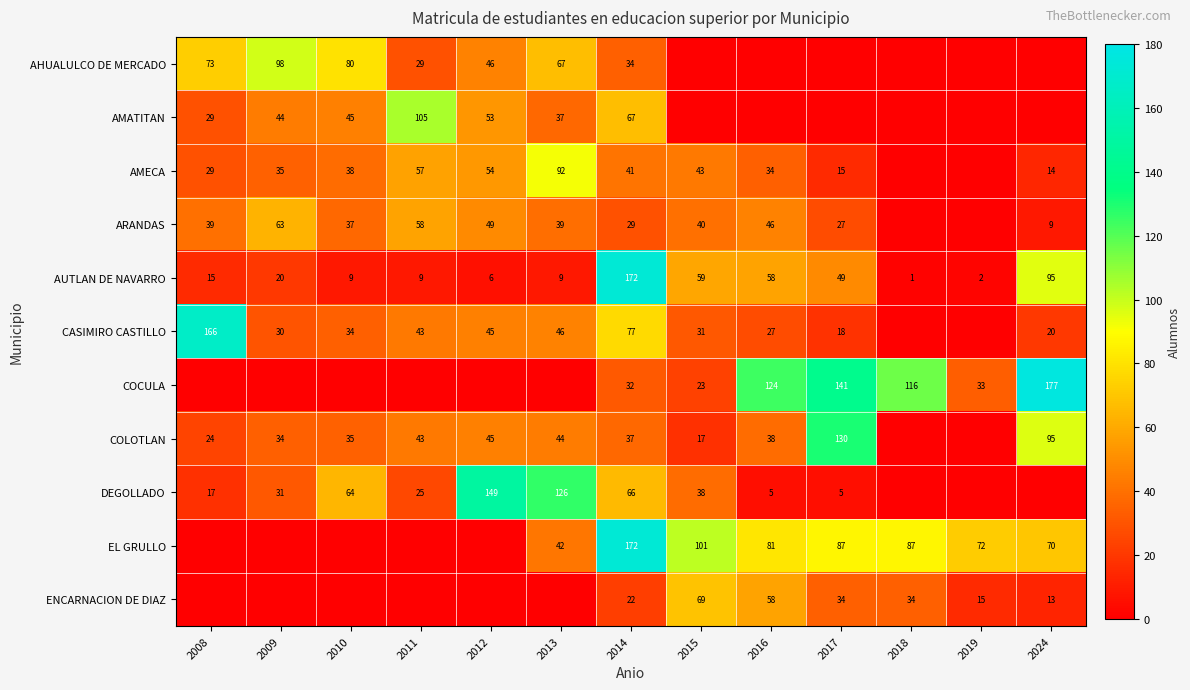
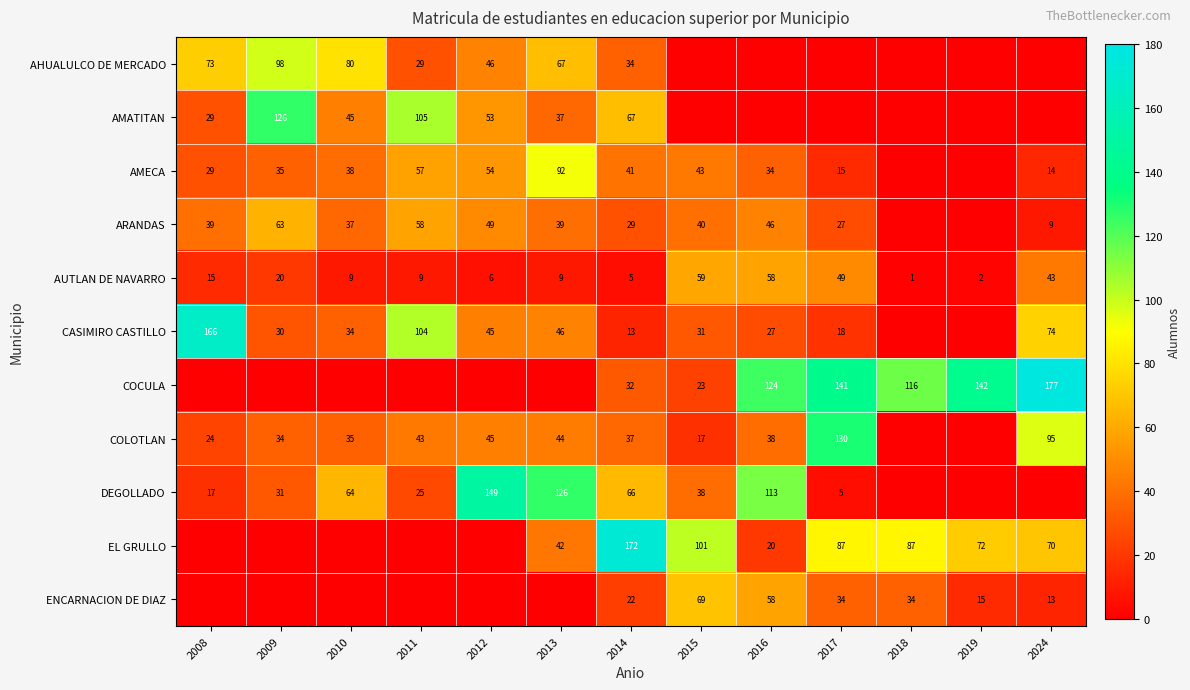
  {
    "AHUALULCO DE MERCADO": {
      "2008": 73,
      "2009": 98,
      "2010": 80,
      "2011": 29,
      "2012": 46,
      "2013": 67,
      "2014": 34
    },
    "AMATITAN": {
      "2008": 29,
-     "2009": 44,
+     "2009": 126,
      "2010": 45,
      "2011": 105,
      "2012": 53,
      "2013": 37,
      "2014": 67
    },
    "AMECA": {
      "2008": 29,
      "2009": 35,
      "2010": 38,
      "2011": 57,
      "2012": 54,
      "2013": 92,
      "2014": 41,
      "2015": 43,
      "2016": 34,
      "2017": 15,
      "2024": 14
    },
    "ARANDAS": {
      "2008": 39,
      "2009": 63,
      "2010": 37,
      "2011": 58,
      "2012": 49,
      "2013": 39,
      "2014": 29,
      "2015": 40,
      "2016": 46,
      "2017": 27,
      "2024": 9
    },
    "AUTLAN DE NAVARRO": {
      "2008": 15,
      "2009": 20,
      "2010": 9,
      "2011": 9,
      "2012": 6,
      "2013": 9,
-     "2014": 172,
+     "2014": 5,
      "2015": 59,
      "2016": 58,
      "2017": 49,
      "2018": 1,
      "2019": 2,
-     "2024": 95
+     "2024": 43
    },
    "CASIMIRO CASTILLO": {
      "2008": 166,
      "2009": 30,
      "2010": 34,
-     "2011": 43,
+     "2011": 104,
      "2012": 45,
      "2013": 46,
-     "2014": 77,
+     "2014": 13,
      "2015": 31,
      "2016": 27,
      "2017": 18,
-     "2024": 20
+     "2024": 74
    },
    "COCULA": {
      "2014": 32,
      "2015": 23,
      "2016": 124,
      "2017": 141,
      "2018": 116,
-     "2019": 33,
+     "2019": 142,
      "2024": 177
    },
    "COLOTLAN": {
      "2008": 24,
      "2009": 34,
      "2010": 35,
      "2011": 43,
      "2012": 45,
      "2013": 44,
      "2014": 37,
      "2015": 17,
      "2016": 38,
      "2017": 130,
      "2024": 95
    },
    "DEGOLLADO": {
      "2008": 17,
      "2009": 31,
      "2010": 64,
      "2011": 25,
      "2012": 149,
      "2013": 126,
      "2014": 66,
      "2015": 38,
-     "2016": 5,
+     "2016": 113,
      "2017": 5
    },
    "EL GRULLO": {
      "2013": 42,
      "2014": 172,
      "2015": 101,
-     "2016": 81,
+     "2016": 20,
      "2017": 87,
      "2018": 87,
      "2019": 72,
      "2024": 70
    },
    "ENCARNACION DE DIAZ": {
      "2014": 22,
      "2015": 69,
      "2016": 58,
      "2017": 34,
      "2018": 34,
      "2019": 15,
      "2024": 13
    }
  }
